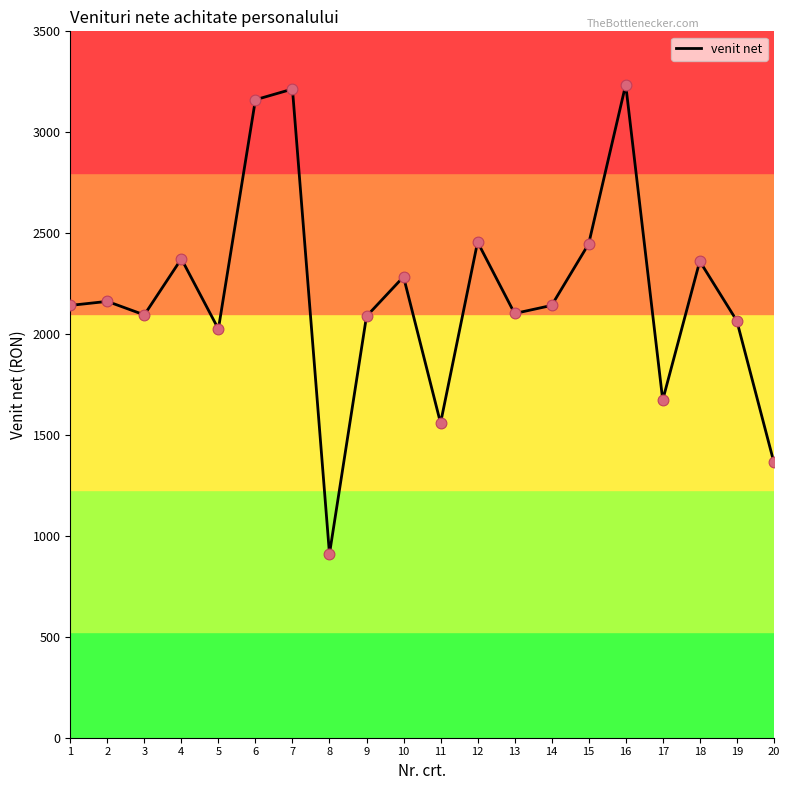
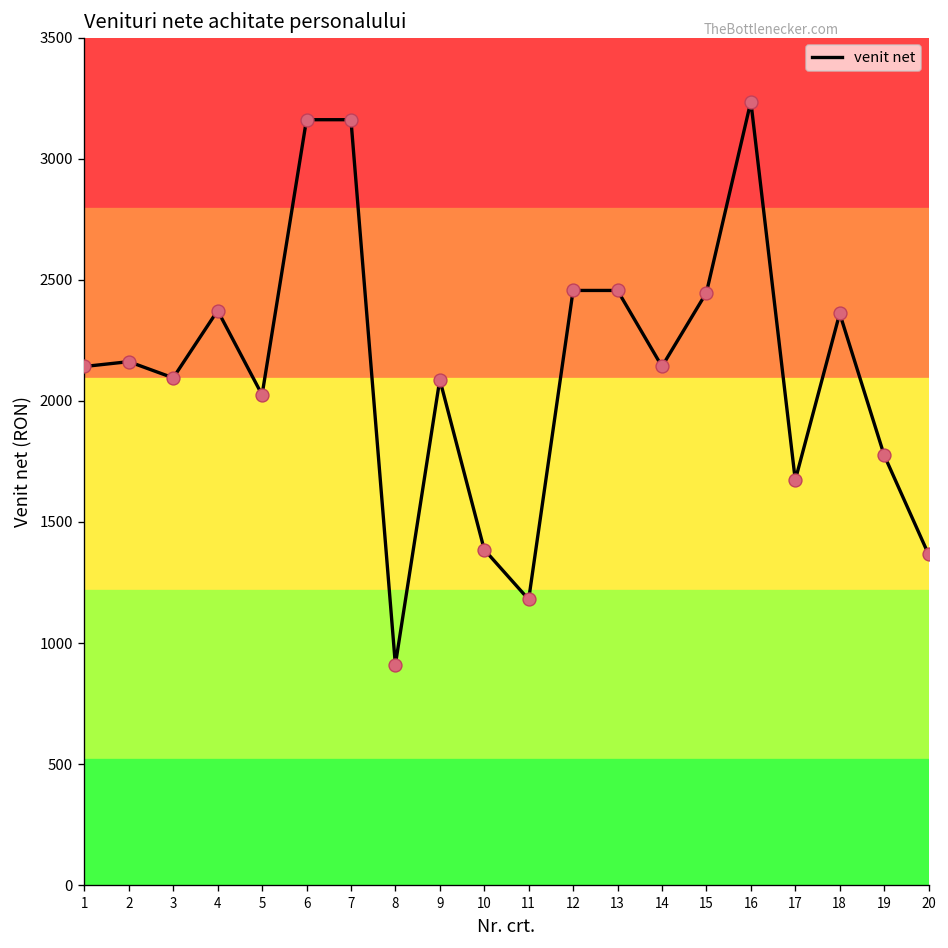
  {
    "1": 2140,
    "2": 2160,
    "3": 2100,
    "4": 2370,
    "5": 2030,
    "6": 3160,
-   "7": 3210,
+   "7": 3160,
    "8": 910,
    "9": 2090,
-   "10": 2280,
-   "11": 1560,
+   "10": 1390,
+   "11": 1180,
    "12": 2460,
-   "13": 2100,
+   "13": 2460,
    "14": 2140,
    "15": 2450,
    "16": 3240,
    "17": 1670,
    "18": 2360,
-   "19": 2070,
+   "19": 1780,
    "20": 1370
  }
